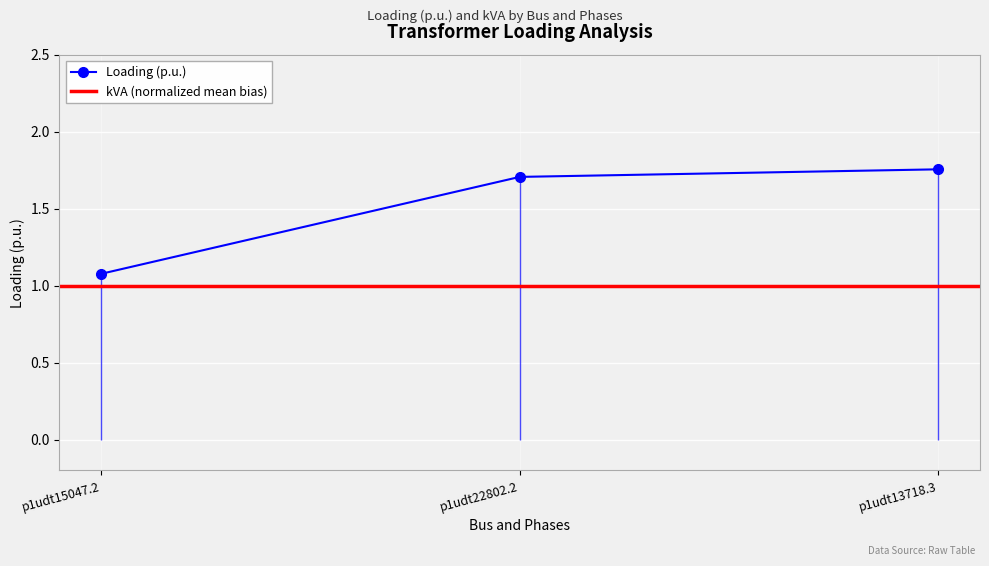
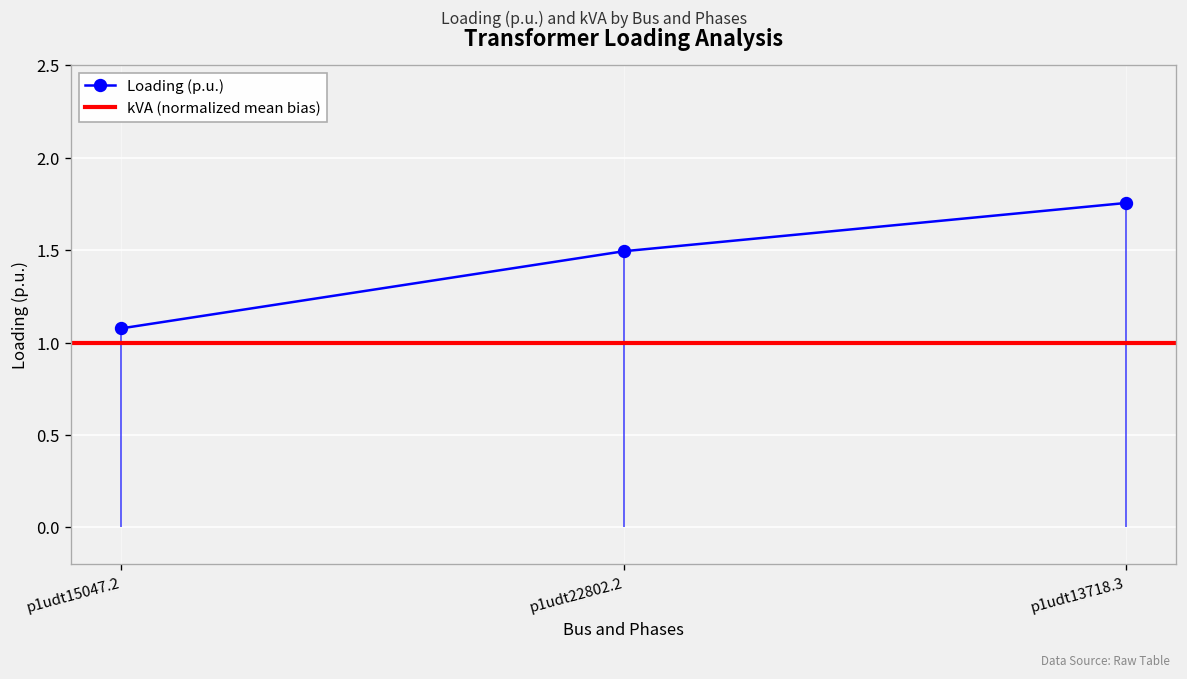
  {
    "p1udt15047.2": 1.08,
-   "p1udt22802.2": 1.71,
+   "p1udt22802.2": 1.49,
    "p1udt13718.3": 1.76
  }
